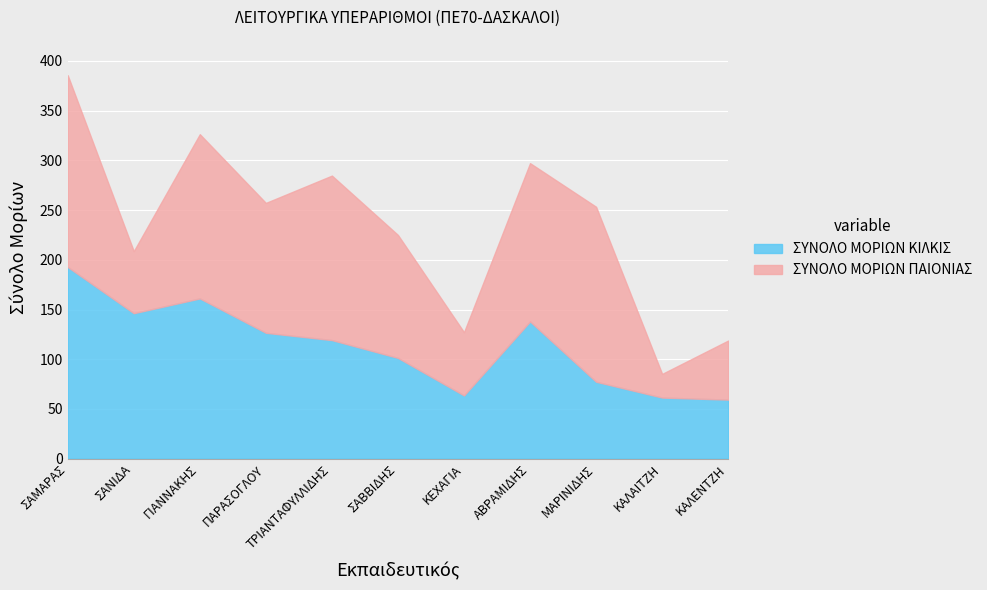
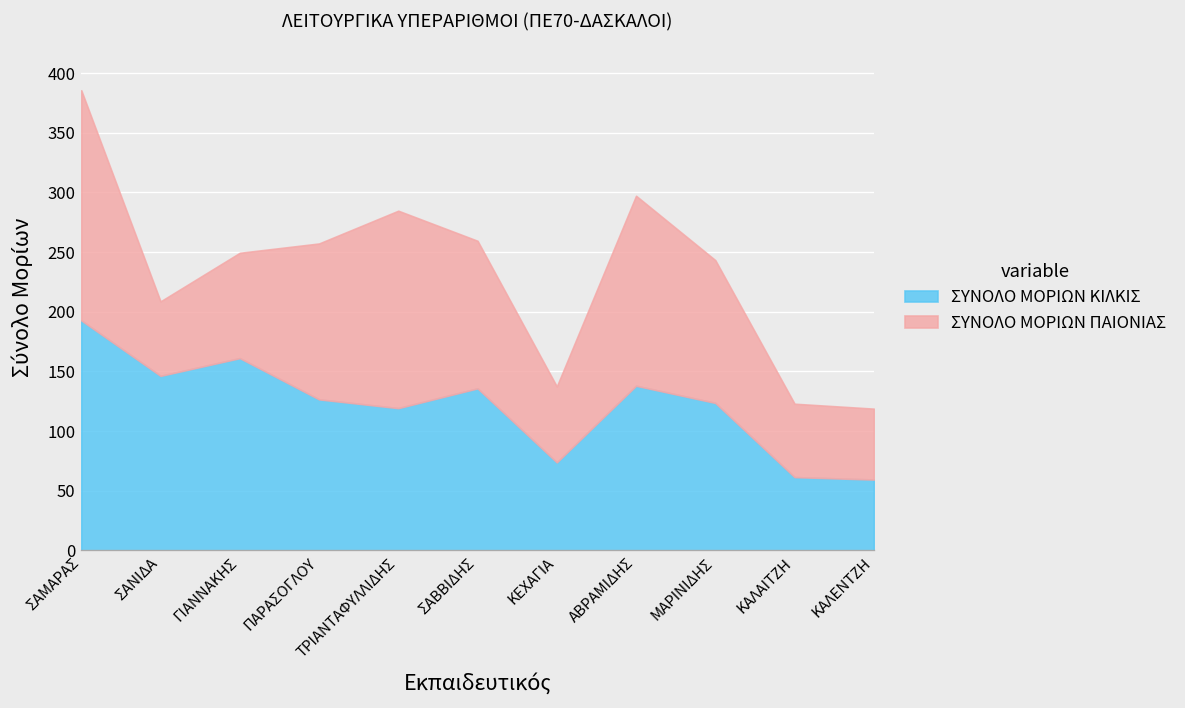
  {
    "ΣΥΝΟΛΟ ΜΟΡΙΩΝ ΚΙΛΚΙΣ": {
      "ΣΑΜΑΡΑΣ": 190,
      "ΣΑΝΙΔΑ": 150,
      "ΓΙΑΝΝΑΚΗΣ": 160,
      "ΠΑΡΑΣΟΓΛΟΥ": 130,
      "ΤΡΙΑΝΤΑΦΥΛΛΙΔΗΣ": 120,
-     "ΣΑΒΒΙΔΗΣ": 100,
-     "ΚΕΧΑΓΙΑ": 60,
+     "ΣΑΒΒΙΔΗΣ": 140,
+     "ΚΕΧΑΓΙΑ": 70,
      "ΑΒΡΑΜΙΔΗΣ": 140,
-     "ΜΑΡΙΝΙΔΗΣ": 80,
+     "ΜΑΡΙΝΙΔΗΣ": 120,
      "ΚΑΛΑΙΤΖΗ": 60,
      "ΚΑΛΕΝΤΖΗ": 60
    },
    "ΣΥΝΟΛΟ ΜΟΡΙΩΝ ΠΑΙΟΝΙΑΣ": {
      "ΣΑΜΑΡΑΣ": 190,
      "ΣΑΝΙΔΑ": 60,
-     "ΓΙΑΝΝΑΚΗΣ": 170,
+     "ΓΙΑΝΝΑΚΗΣ": 90,
      "ΠΑΡΑΣΟΓΛΟΥ": 130,
      "ΤΡΙΑΝΤΑΦΥΛΛΙΔΗΣ": 170,
      "ΣΑΒΒΙΔΗΣ": 120,
      "ΚΕΧΑΓΙΑ": 60,
      "ΑΒΡΑΜΙΔΗΣ": 160,
-     "ΜΑΡΙΝΙΔΗΣ": 180,
-     "ΚΑΛΑΙΤΖΗ": 20,
+     "ΜΑΡΙΝΙΔΗΣ": 120,
+     "ΚΑΛΑΙΤΖΗ": 60,
      "ΚΑΛΕΝΤΖΗ": 60
    }
  }
